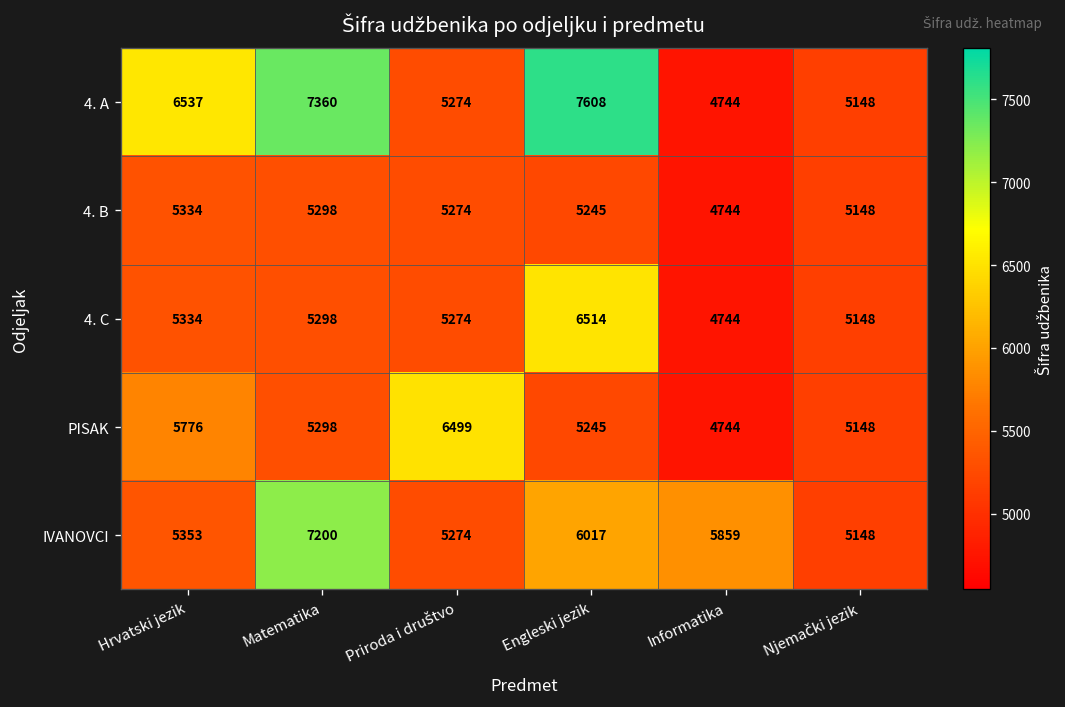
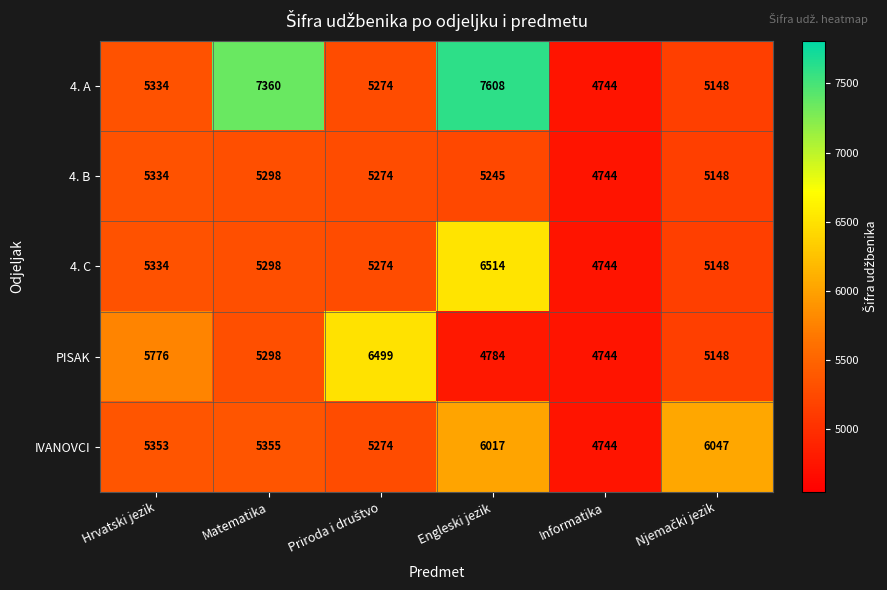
  {
    "4. A": {
-     "Hrvatski jezik": 6537,
+     "Hrvatski jezik": 5334,
      "Matematika": 7360,
      "Priroda i društvo": 5274,
      "Engleski jezik": 7608,
      "Informatika": 4744,
      "Njemački jezik": 5148
    },
    "4. B": {
      "Hrvatski jezik": 5334,
      "Matematika": 5298,
      "Priroda i društvo": 5274,
      "Engleski jezik": 5245,
      "Informatika": 4744,
      "Njemački jezik": 5148
    },
    "4. C": {
      "Hrvatski jezik": 5334,
      "Matematika": 5298,
      "Priroda i društvo": 5274,
      "Engleski jezik": 6514,
      "Informatika": 4744,
      "Njemački jezik": 5148
    },
    "PISAK": {
      "Hrvatski jezik": 5776,
      "Matematika": 5298,
      "Priroda i društvo": 6499,
-     "Engleski jezik": 5245,
+     "Engleski jezik": 4784,
      "Informatika": 4744,
      "Njemački jezik": 5148
    },
    "IVANOVCI": {
      "Hrvatski jezik": 5353,
-     "Matematika": 7200,
+     "Matematika": 5355,
      "Priroda i društvo": 5274,
      "Engleski jezik": 6017,
-     "Informatika": 5859,
-     "Njemački jezik": 5148
+     "Informatika": 4744,
+     "Njemački jezik": 6047
    }
  }
